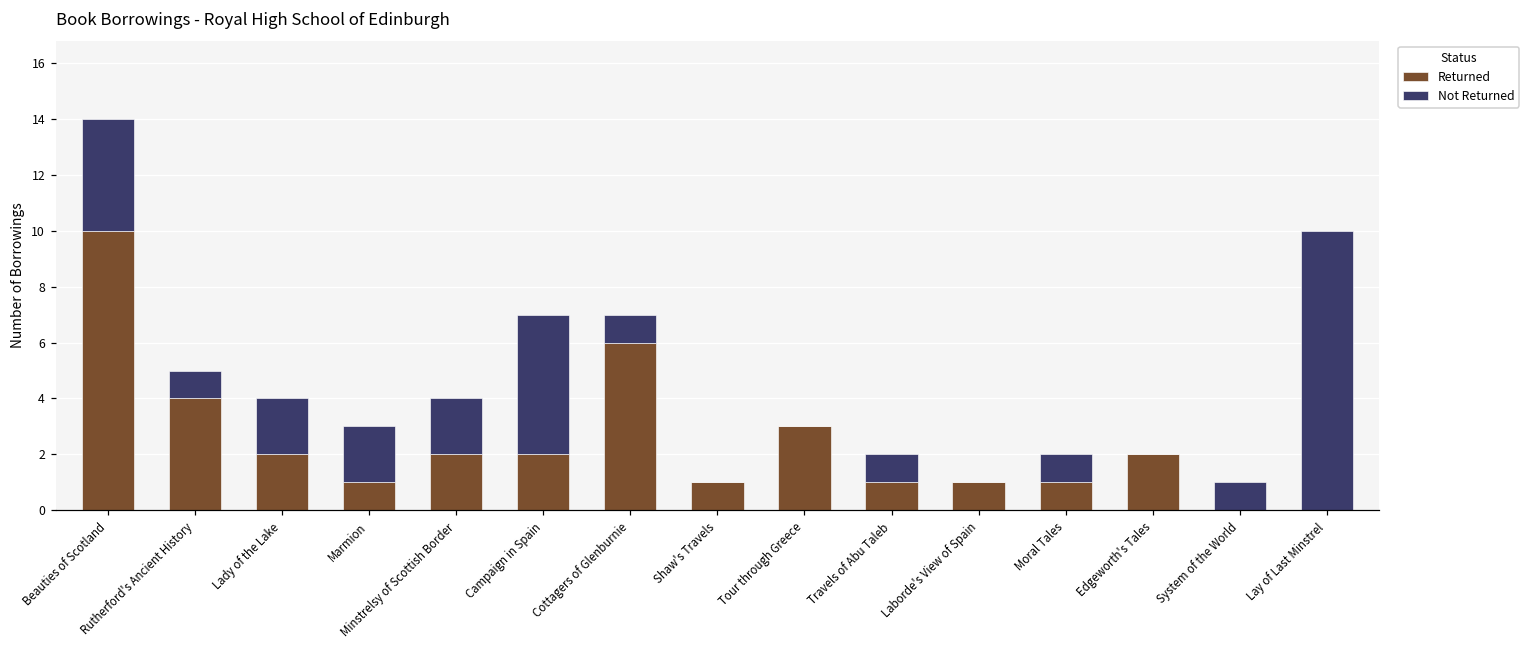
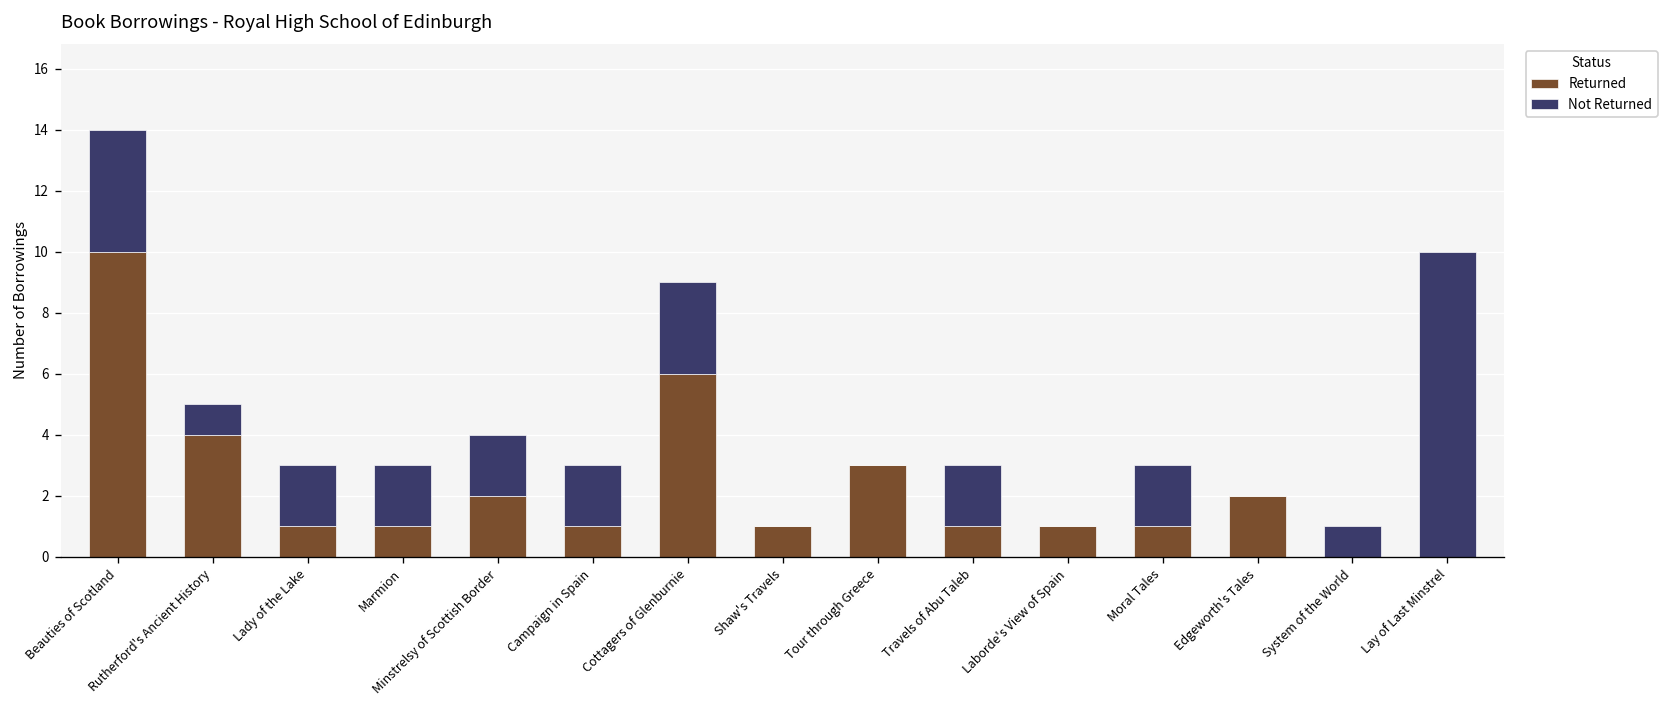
  {
    "Returned": {
      "Beauties of Scotland": 10,
      "Rutherford's Ancient History": 4,
-     "Lady of the Lake": 2,
+     "Lady of the Lake": 1,
      "Marmion": 1,
      "Minstrelsy of Scottish Border": 2,
-     "Campaign in Spain": 2,
+     "Campaign in Spain": 1,
      "Cottagers of Glenburnie": 6,
      "Shaw's Travels": 1,
      "Tour through Greece": 3,
      "Travels of Abu Taleb": 1,
      "Laborde's View of Spain": 1,
      "Moral Tales": 1,
      "Edgeworth's Tales": 2,
      "System of the World": 0,
      "Lay of Last Minstrel": 0
    },
    "Not Returned": {
      "Beauties of Scotland": 4,
      "Rutherford's Ancient History": 1,
      "Lady of the Lake": 2,
      "Marmion": 2,
      "Minstrelsy of Scottish Border": 2,
-     "Campaign in Spain": 5,
-     "Cottagers of Glenburnie": 1,
+     "Campaign in Spain": 2,
+     "Cottagers of Glenburnie": 3,
      "Shaw's Travels": 0,
      "Tour through Greece": 0,
-     "Travels of Abu Taleb": 1,
+     "Travels of Abu Taleb": 2,
      "Laborde's View of Spain": 0,
-     "Moral Tales": 1,
+     "Moral Tales": 2,
      "Edgeworth's Tales": 0,
      "System of the World": 1,
      "Lay of Last Minstrel": 10
    }
  }
